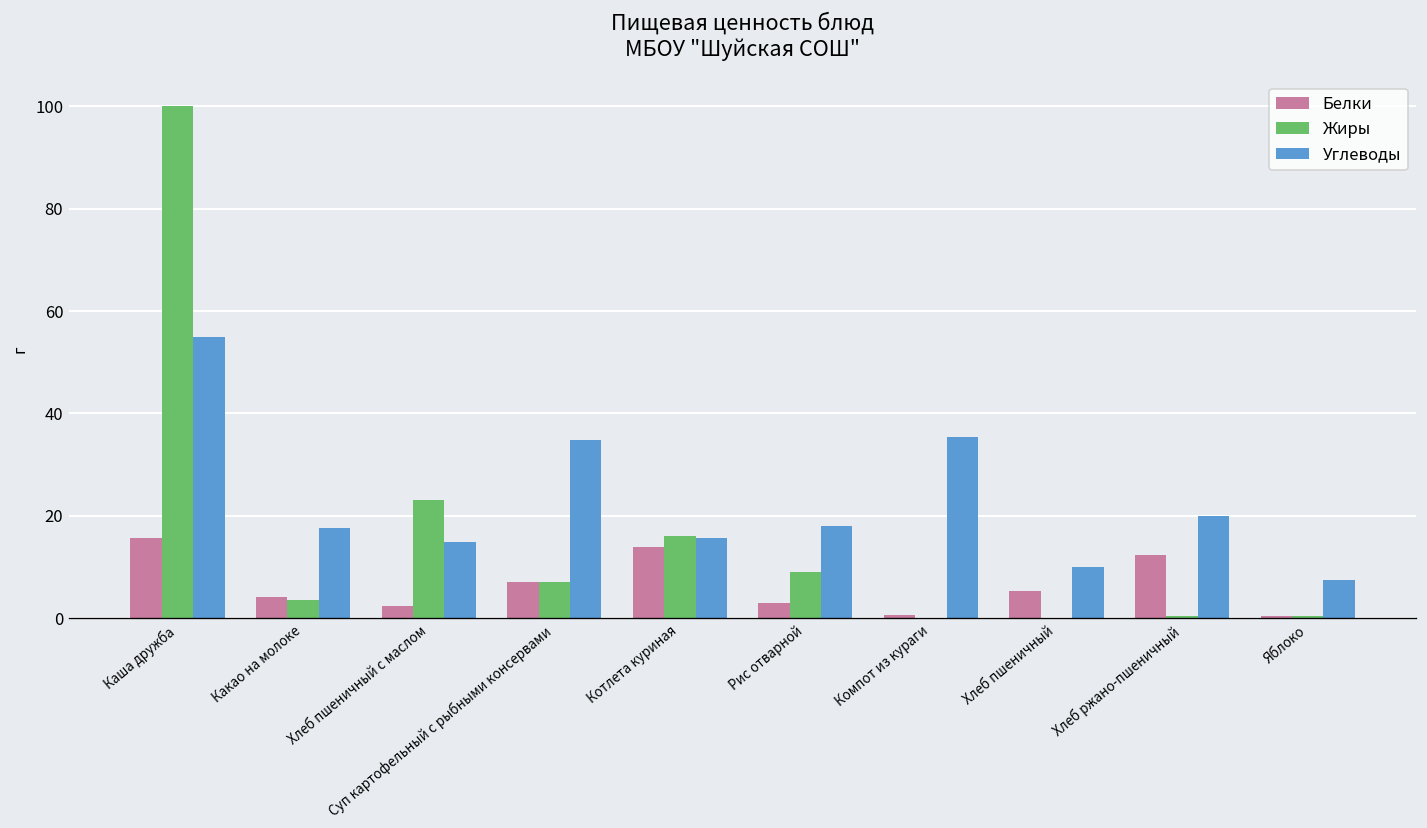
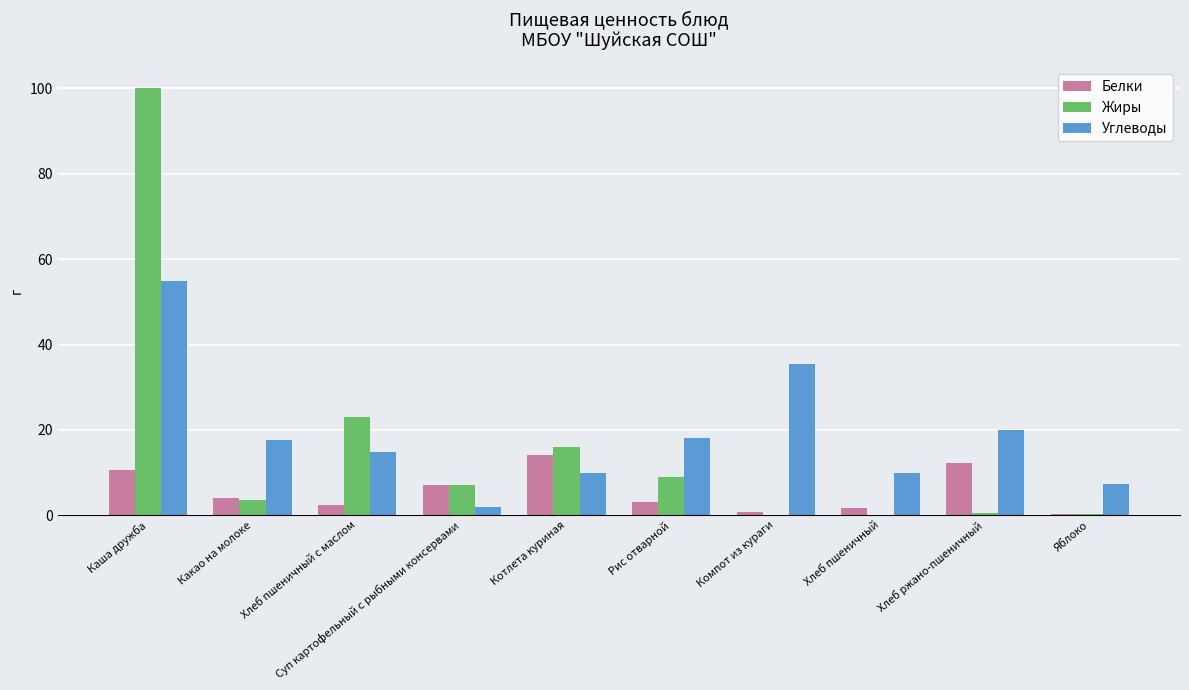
  {
    "Белки": {
-     "Каша дружба": 16,
+     "Каша дружба": 11,
      "Какао на молоке": 4,
      "Хлеб пшеничный с маслом": 2,
      "Суп картофельный с рыбными консервами": 7,
      "Котлета куриная": 14,
      "Рис отварной": 3,
      "Компот из кураги": 1,
-     "Хлеб пшеничный": 5,
+     "Хлеб пшеничный": 2,
      "Хлеб ржано-пшеничный": 12
    },
    "Жиры": {
      "Каша дружба": 100,
      "Какао на молоке": 4,
      "Хлеб пшеничный с маслом": 23,
      "Суп картофельный с рыбными консервами": 7,
      "Котлета куриная": 16,
      "Рис отварной": 9,
      "Хлеб пшеничный": 0
    },
    "Углеводы": {
      "Каша дружба": 55,
      "Какао на молоке": 18,
      "Хлеб пшеничный с маслом": 15,
-     "Суп картофельный с рыбными консервами": 35,
-     "Котлета куриная": 16,
+     "Суп картофельный с рыбными консервами": 2,
+     "Котлета куриная": 10,
      "Рис отварной": 18,
      "Компот из кураги": 35,
      "Хлеб пшеничный": 10,
      "Хлеб ржано-пшеничный": 20,
      "Яблоко": 7
    }
  }
